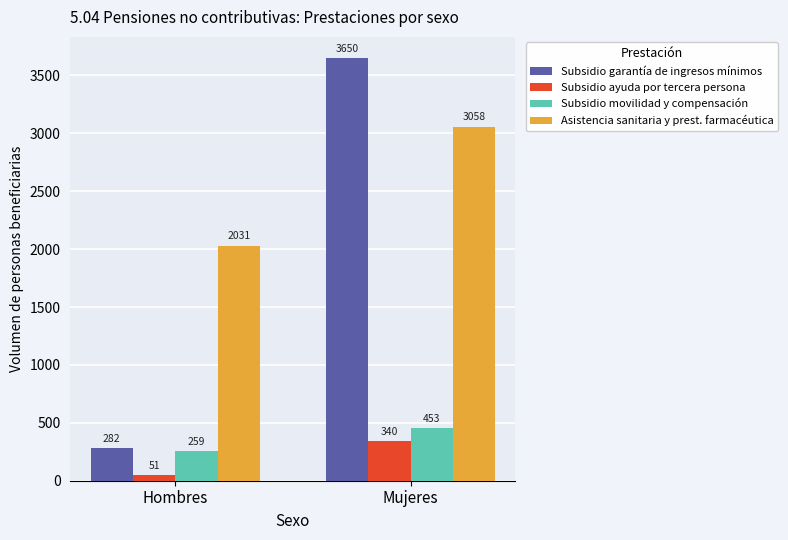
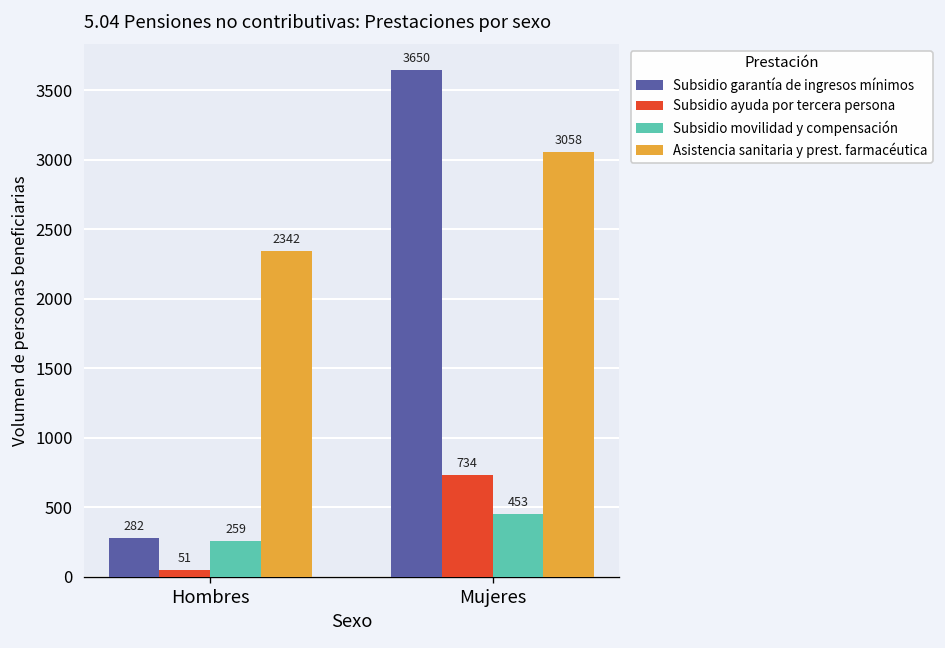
  {
    "Subsidio garantía de ingresos mínimos": {
      "Hombres": 282,
      "Mujeres": 3650
    },
    "Subsidio ayuda por tercera persona": {
      "Hombres": 51,
-     "Mujeres": 340
+     "Mujeres": 734
    },
    "Subsidio movilidad y compensación": {
      "Hombres": 259,
      "Mujeres": 453
    },
    "Asistencia sanitaria y prest. farmacéutica": {
-     "Hombres": 2031,
+     "Hombres": 2342,
      "Mujeres": 3058
    }
  }
